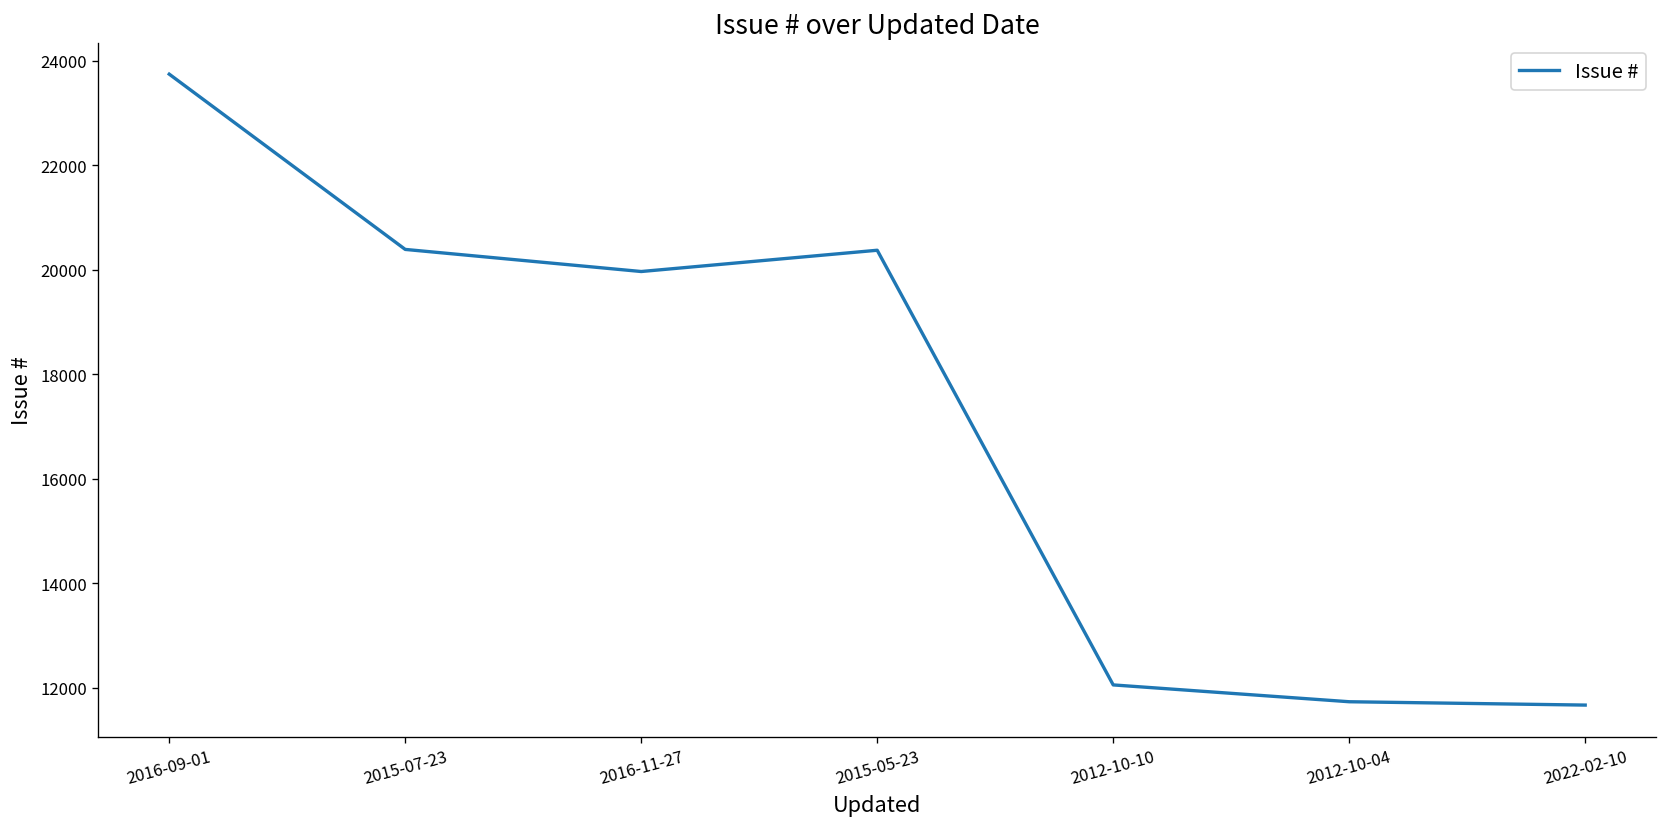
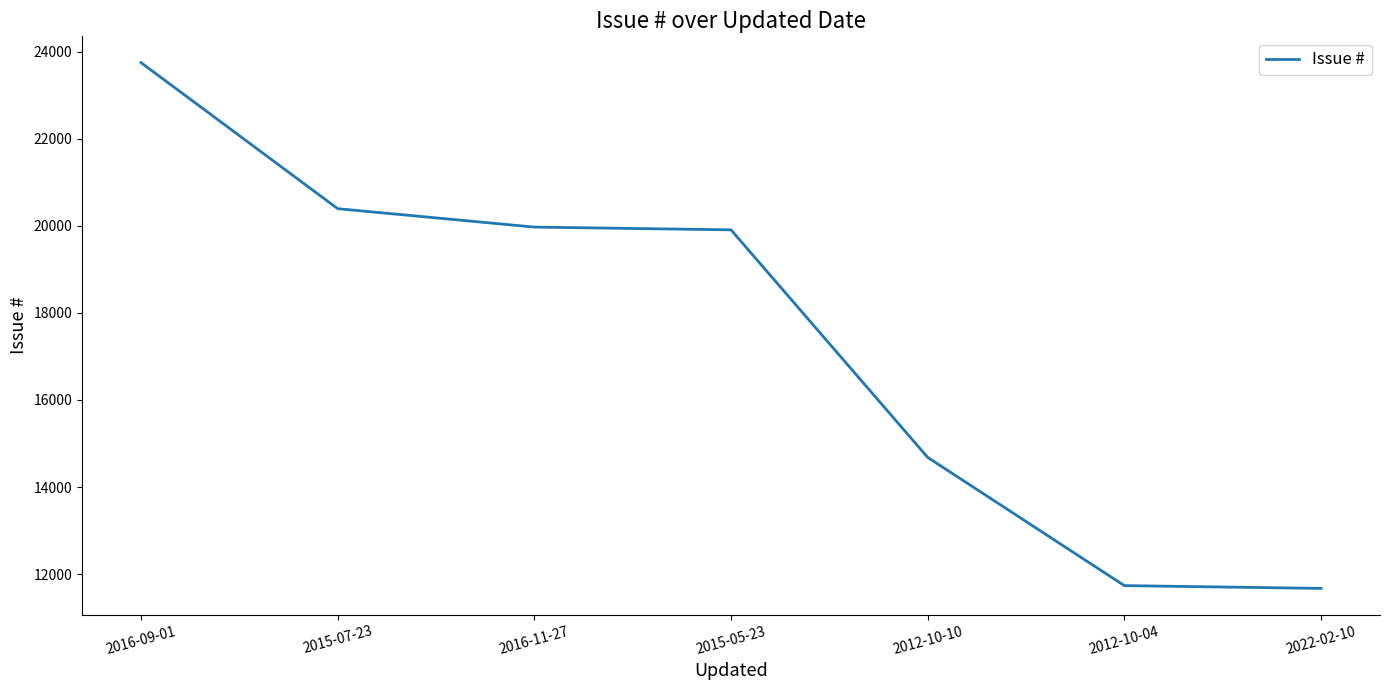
  {
    "2016-09-01": 23700,
    "2015-07-23": 20400,
    "2016-11-27": 20000,
-   "2015-05-23": 20400,
-   "2012-10-10": 12100,
+   "2015-05-23": 19900,
+   "2012-10-10": 14700,
    "2012-10-04": 11700,
    "2022-02-10": 11700
  }
